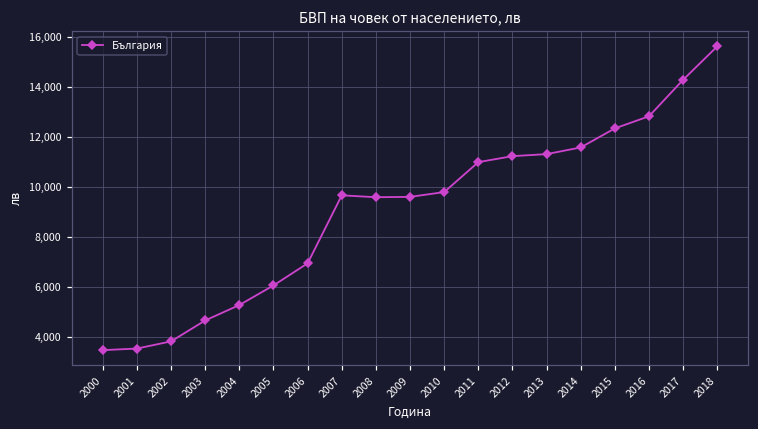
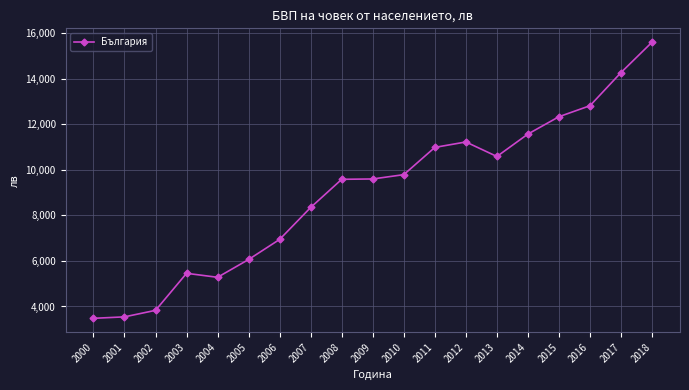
  {
    "2000": "3,500",
    "2001": "3,500",
    "2002": "3,800",
-   "2003": "4,700",
+   "2003": "5,500",
    "2004": "5,300",
    "2005": "6,100",
    "2006": "6,900",
-   "2007": "9,700",
+   "2007": "8,400",
    "2008": "9,600",
    "2009": "9,600",
    "2010": "9,800",
    "2011": "11,000",
    "2012": "11,200",
-   "2013": "11,300",
+   "2013": "10,600",
    "2014": "11,600",
    "2015": "12,300",
    "2016": "12,800",
    "2017": "14,300",
    "2018": "15,600"
  }
